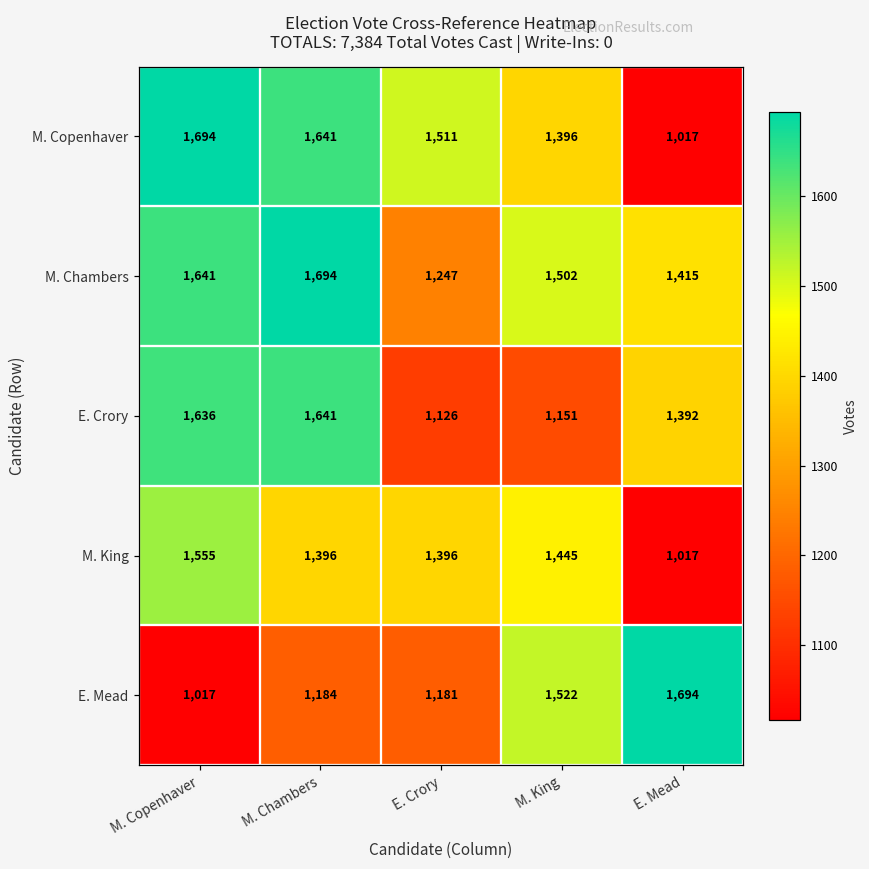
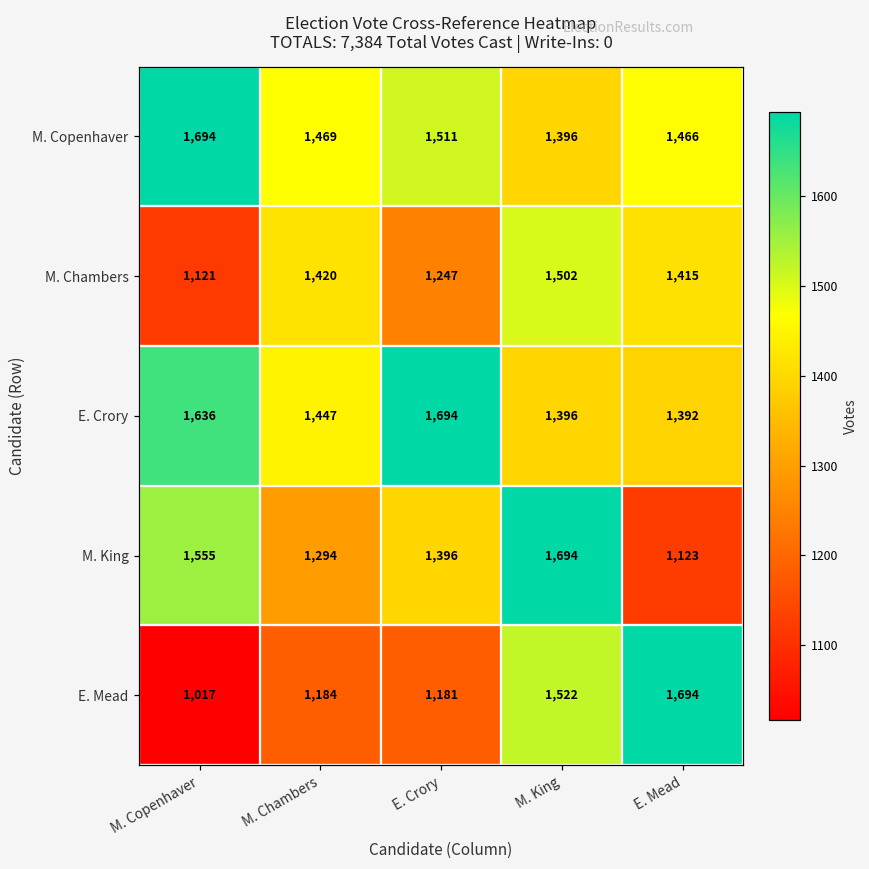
  {
    "M. Copenhaver": {
      "M. Copenhaver": "1,694",
-     "M. Chambers": "1,641",
+     "M. Chambers": "1,469",
      "E. Crory": "1,511",
      "M. King": "1,396",
-     "E. Mead": "1,017"
+     "E. Mead": "1,466"
    },
    "M. Chambers": {
-     "M. Copenhaver": "1,641",
-     "M. Chambers": "1,694",
+     "M. Copenhaver": "1,121",
+     "M. Chambers": "1,420",
      "E. Crory": "1,247",
      "M. King": "1,502",
      "E. Mead": "1,415"
    },
    "E. Crory": {
      "M. Copenhaver": "1,636",
-     "M. Chambers": "1,641",
-     "E. Crory": "1,126",
-     "M. King": "1,151",
+     "M. Chambers": "1,447",
+     "E. Crory": "1,694",
+     "M. King": "1,396",
      "E. Mead": "1,392"
    },
    "M. King": {
      "M. Copenhaver": "1,555",
-     "M. Chambers": "1,396",
+     "M. Chambers": "1,294",
      "E. Crory": "1,396",
-     "M. King": "1,445",
-     "E. Mead": "1,017"
+     "M. King": "1,694",
+     "E. Mead": "1,123"
    },
    "E. Mead": {
      "M. Copenhaver": "1,017",
      "M. Chambers": "1,184",
      "E. Crory": "1,181",
      "M. King": "1,522",
      "E. Mead": "1,694"
    }
  }
